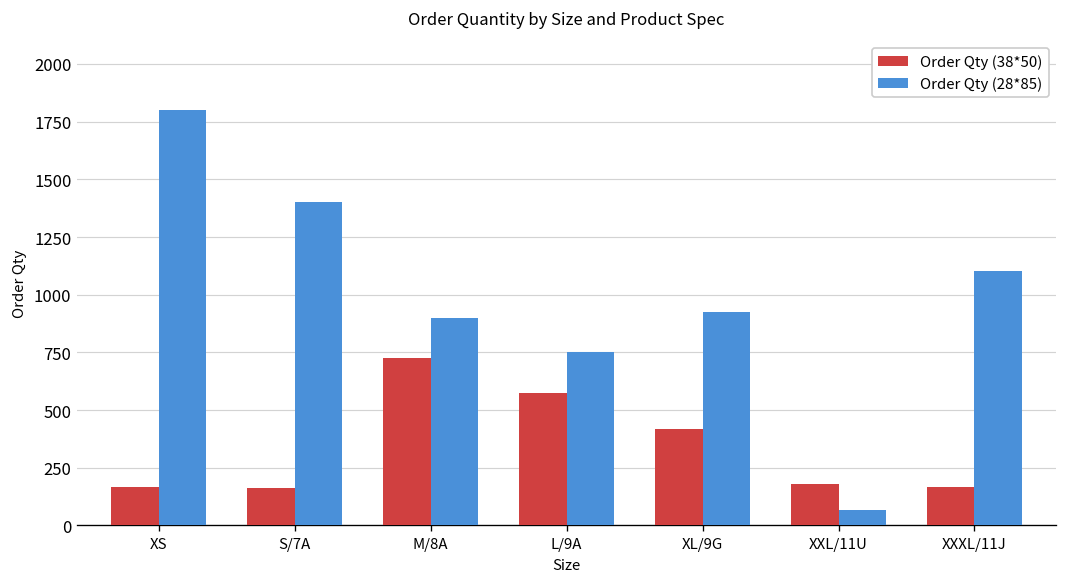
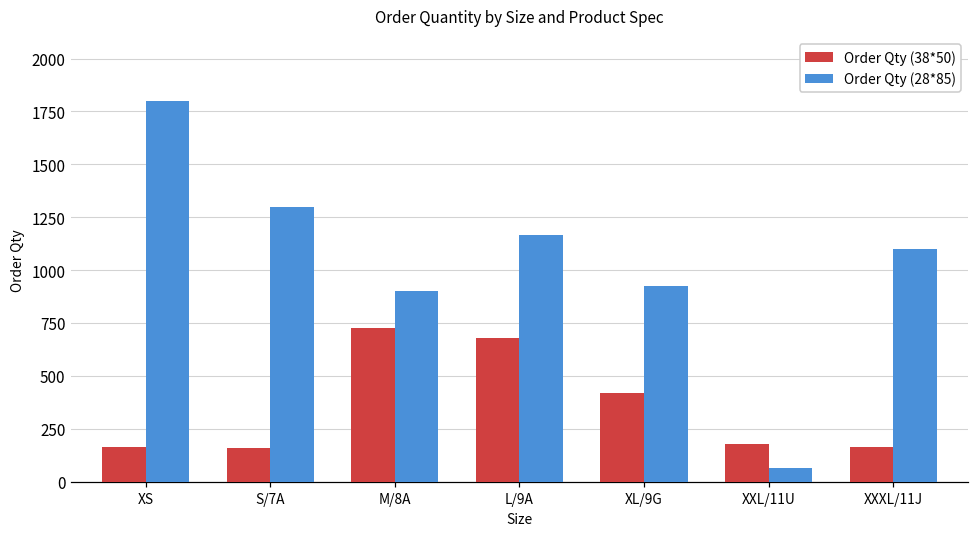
  {
    "Order Qty (38*50)": {
      "XS": 170,
      "S/7A": 160,
      "M/8A": 730,
-     "L/9A": 570,
+     "L/9A": 680,
      "XL/9G": 420,
      "XXL/11U": 180,
      "XXXL/11J": 170
    },
    "Order Qty (28*85)": {
      "XS": 1800,
-     "S/7A": 1400,
+     "S/7A": 1300,
      "M/8A": 900,
-     "L/9A": 750,
+     "L/9A": 1170,
      "XL/9G": 920,
      "XXL/11U": 70,
      "XXXL/11J": 1100
    }
  }
